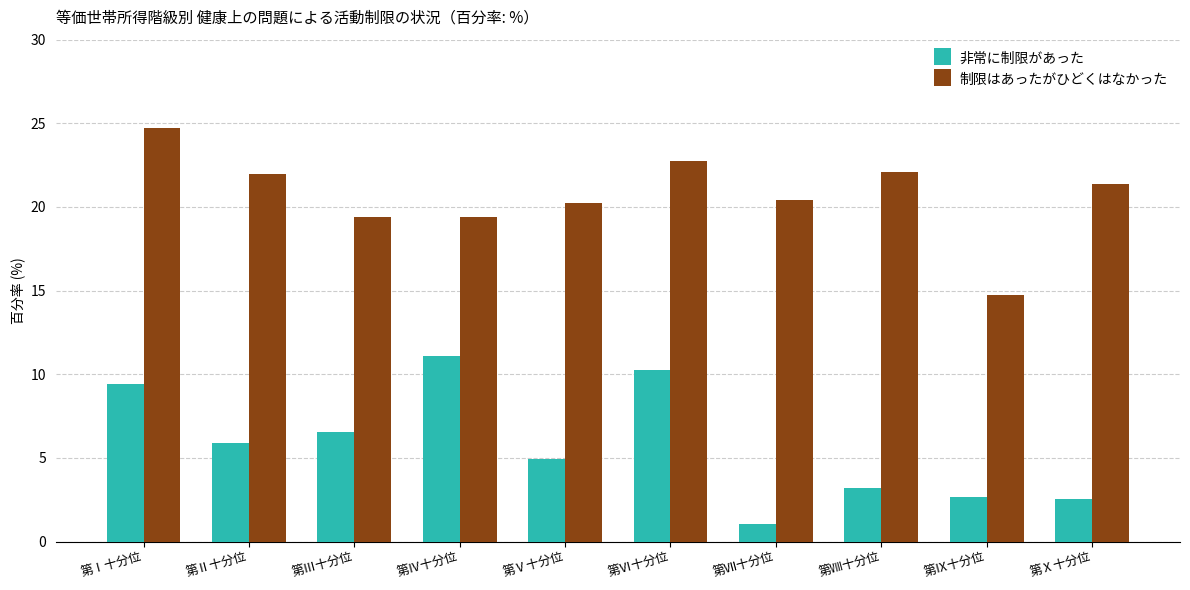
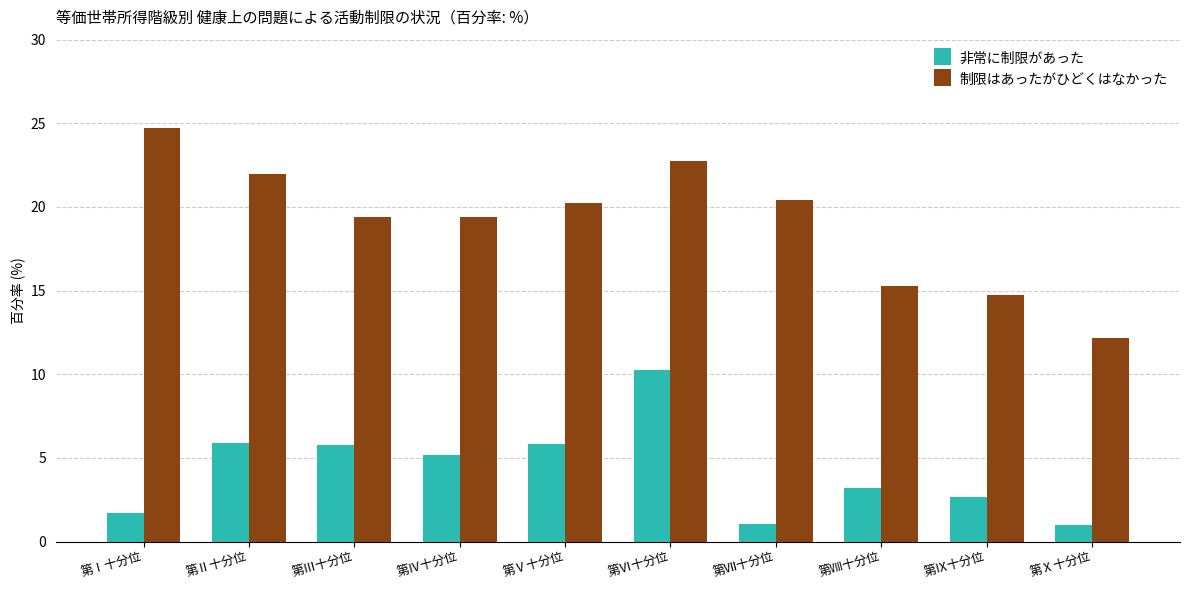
  {
    "非常に制限があった": {
-     "第Ⅰ十分位": 9.4,
+     "第Ⅰ十分位": 1.7,
      "第Ⅱ十分位": 5.9,
-     "第Ⅲ十分位": 6.5,
-     "第Ⅳ十分位": 11.1,
-     "第Ⅴ十分位": 4.9,
+     "第Ⅲ十分位": 5.8,
+     "第Ⅳ十分位": 5.2,
+     "第Ⅴ十分位": 5.8,
      "第Ⅵ十分位": 10.2,
      "第Ⅶ十分位": 1.1,
      "第Ⅷ十分位": 3.2,
      "第Ⅸ十分位": 2.7,
-     "第Ⅹ十分位": 2.5
+     "第Ⅹ十分位": 1.0
    },
    "制限はあったがひどくはなかった": {
      "第Ⅰ十分位": 24.7,
      "第Ⅱ十分位": 22.0,
      "第Ⅲ十分位": 19.4,
      "第Ⅳ十分位": 19.4,
      "第Ⅴ十分位": 20.2,
      "第Ⅵ十分位": 22.7,
      "第Ⅶ十分位": 20.4,
-     "第Ⅷ十分位": 22.1,
+     "第Ⅷ十分位": 15.3,
      "第Ⅸ十分位": 14.8,
-     "第Ⅹ十分位": 21.4
+     "第Ⅹ十分位": 12.2
    }
  }
